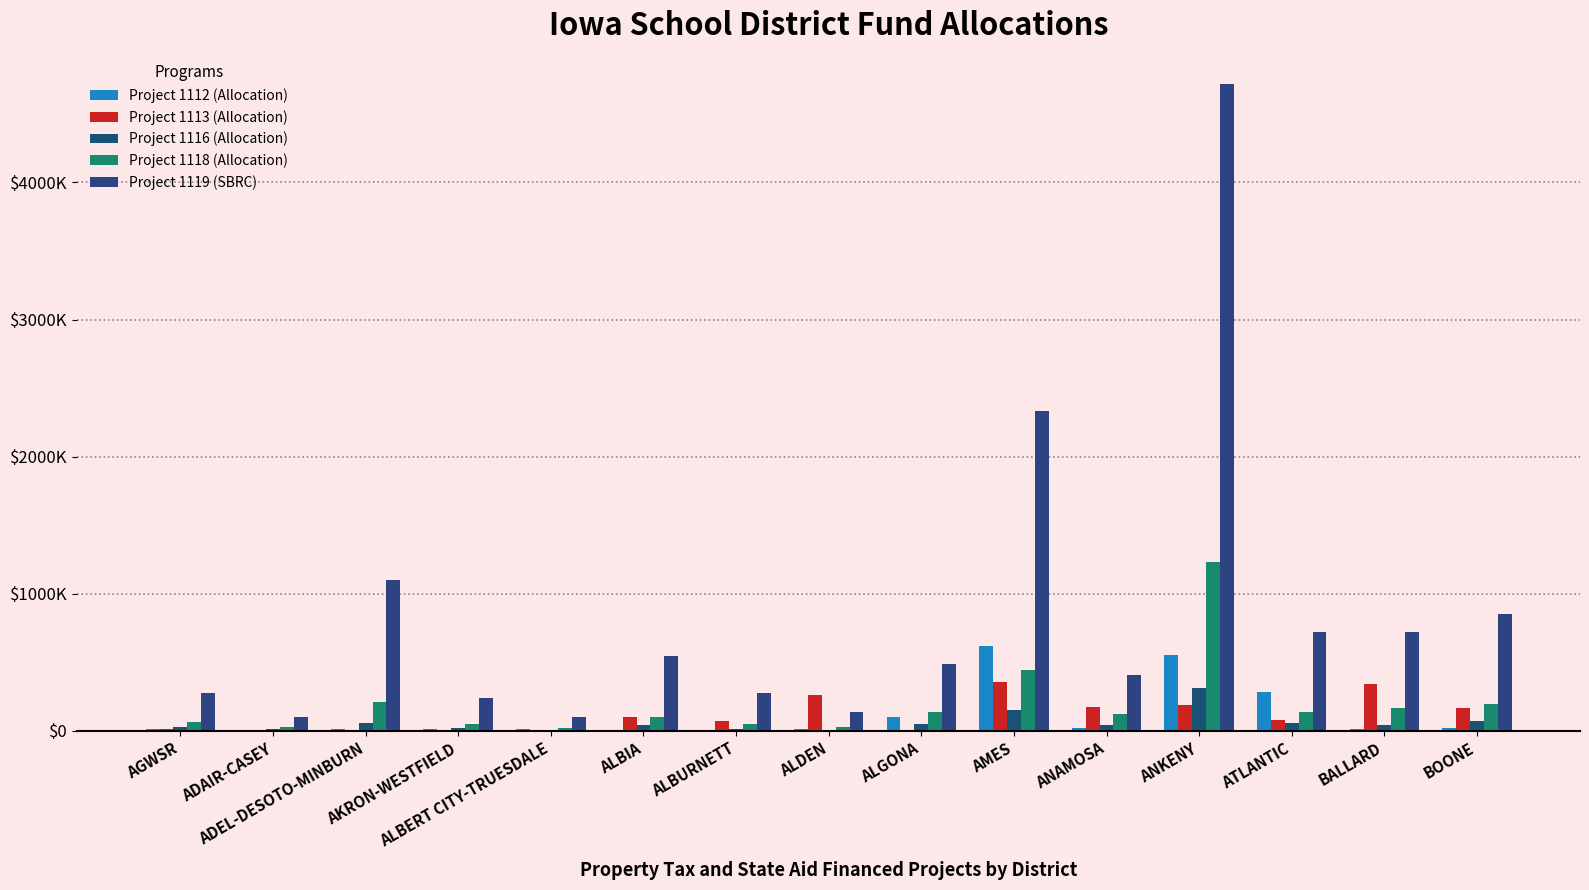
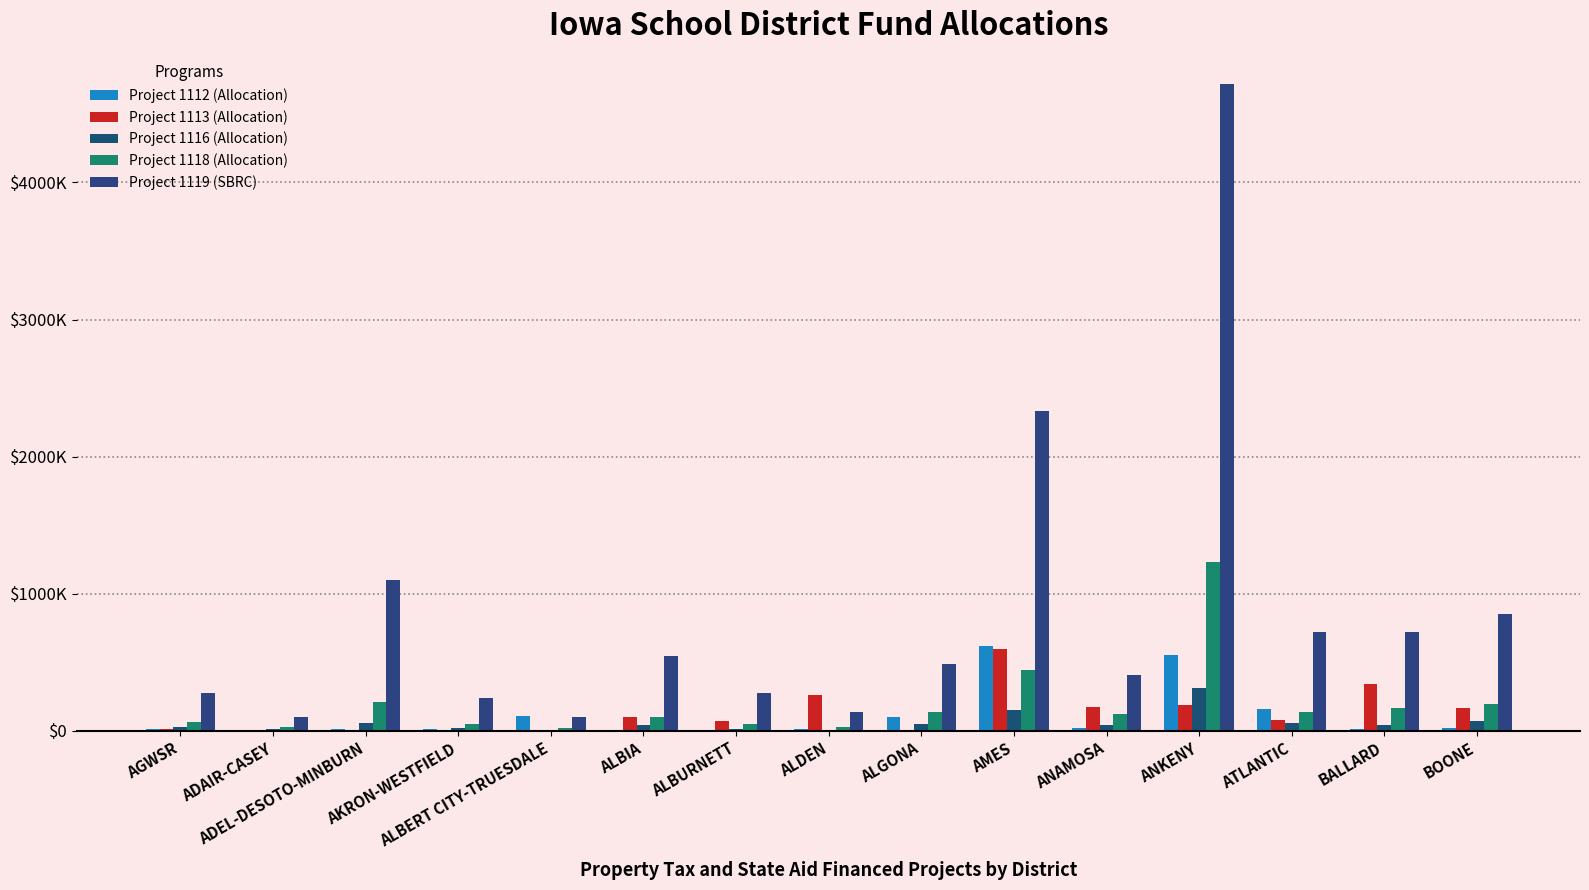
  {
    "Project 1112 (Allocation)": {
-     "ALBERT CITY-TRUESDALE": "$20000",
+     "ALBERT CITY-TRUESDALE": "$110000",
      "ALBURNETT": "$0",
      "ALGONA": "$100000",
      "AMES": "$620000",
      "ANAMOSA": "$20000",
      "ANKENY": "$560000",
-     "ATLANTIC": "$280000",
+     "ATLANTIC": "$160000",
      "BOONE": "$20000"
    },
    "Project 1113 (Allocation)": {
      "AKRON-WESTFIELD": "$0",
      "ALBIA": "$100000",
      "ALBURNETT": "$70000",
      "ALDEN": "$260000",
-     "AMES": "$360000",
+     "AMES": "$600000",
      "ANAMOSA": "$170000",
      "ANKENY": "$190000",
      "ATLANTIC": "$80000",
      "BALLARD": "$350000",
      "BOONE": "$170000"
    }
  }
